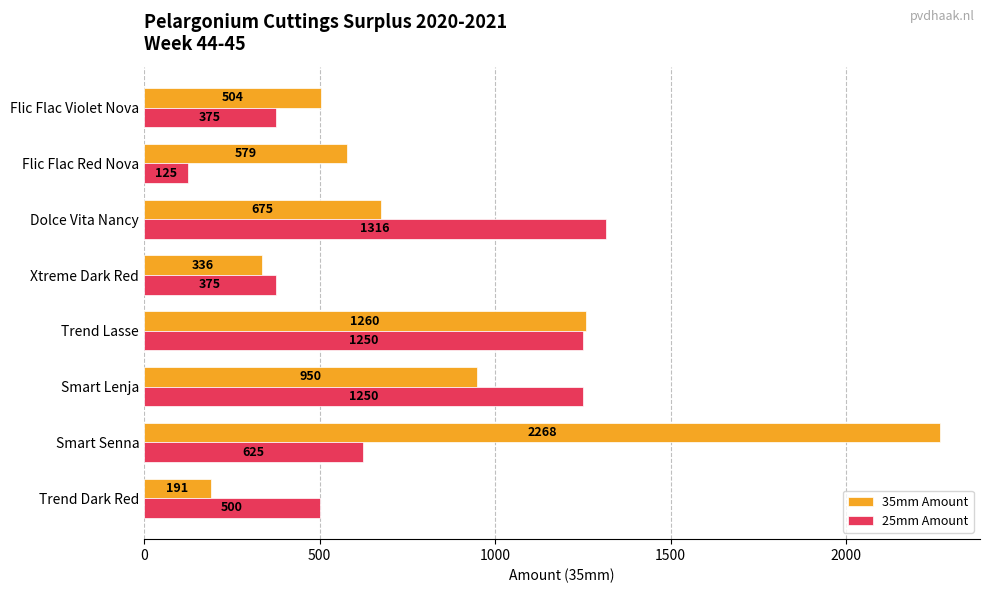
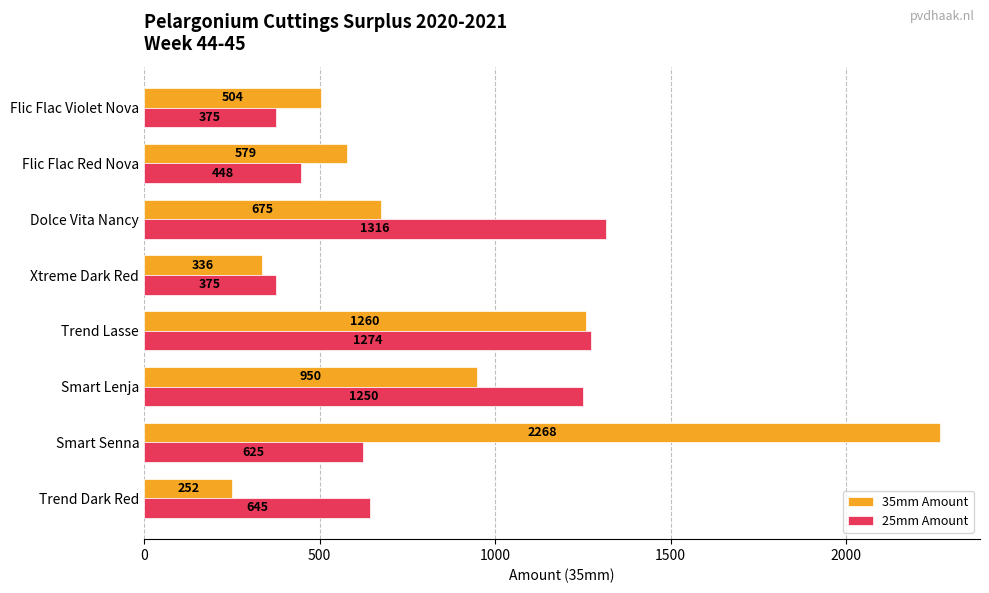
  {
    "35mm Amount": {
      "Flic Flac Violet Nova": 504,
      "Flic Flac Red Nova": 579,
      "Dolce Vita Nancy": 675,
      "Xtreme Dark Red": 336,
      "Trend Lasse": 1260,
      "Smart Lenja": 950,
      "Smart Senna": 2268,
-     "Trend Dark Red": 191
+     "Trend Dark Red": 252
    },
    "25mm Amount": {
      "Flic Flac Violet Nova": 375,
-     "Flic Flac Red Nova": 125,
+     "Flic Flac Red Nova": 448,
      "Dolce Vita Nancy": 1316,
      "Xtreme Dark Red": 375,
-     "Trend Lasse": 1250,
+     "Trend Lasse": 1274,
      "Smart Lenja": 1250,
      "Smart Senna": 625,
-     "Trend Dark Red": 500
+     "Trend Dark Red": 645
    }
  }
